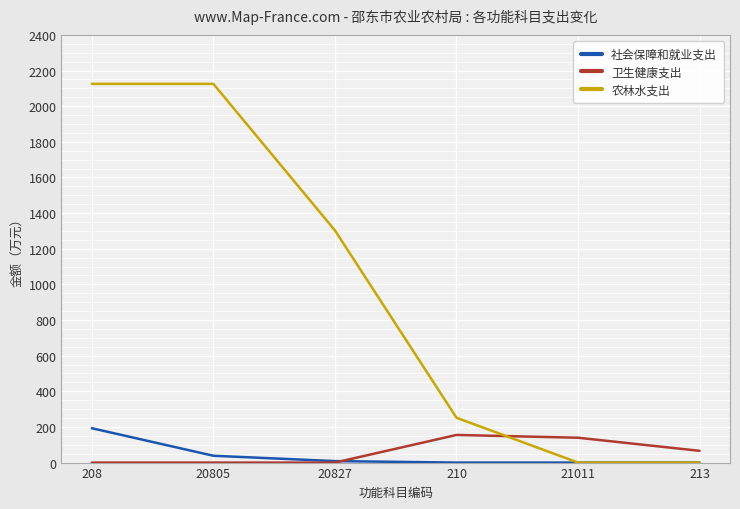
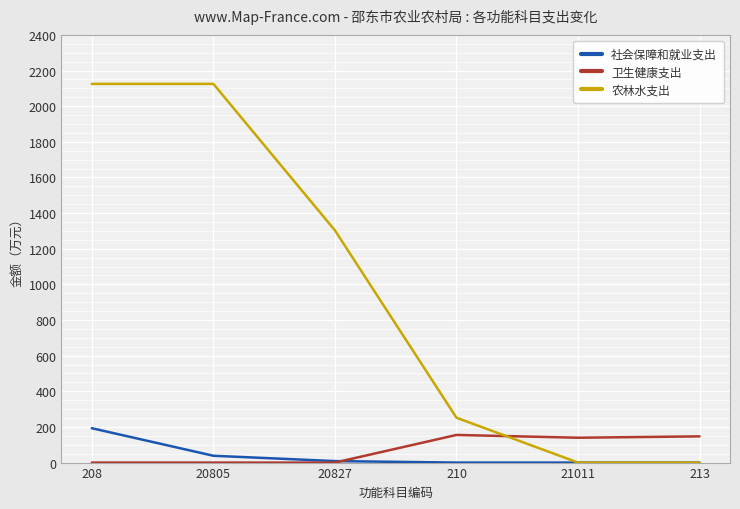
  {
    "社会保障和就业支出": {
      "208": 190,
      "20805": 40,
      "210": 0
    },
    "卫生健康支出": {
      "208": 0,
      "20805": 0,
      "210": 160,
      "21011": 140,
-     "213": 70
+     "213": 150
    },
    "农林水支出": {
      "208": 2130,
      "20805": 2130,
      "20827": 1300,
      "210": 250
    }
  }
